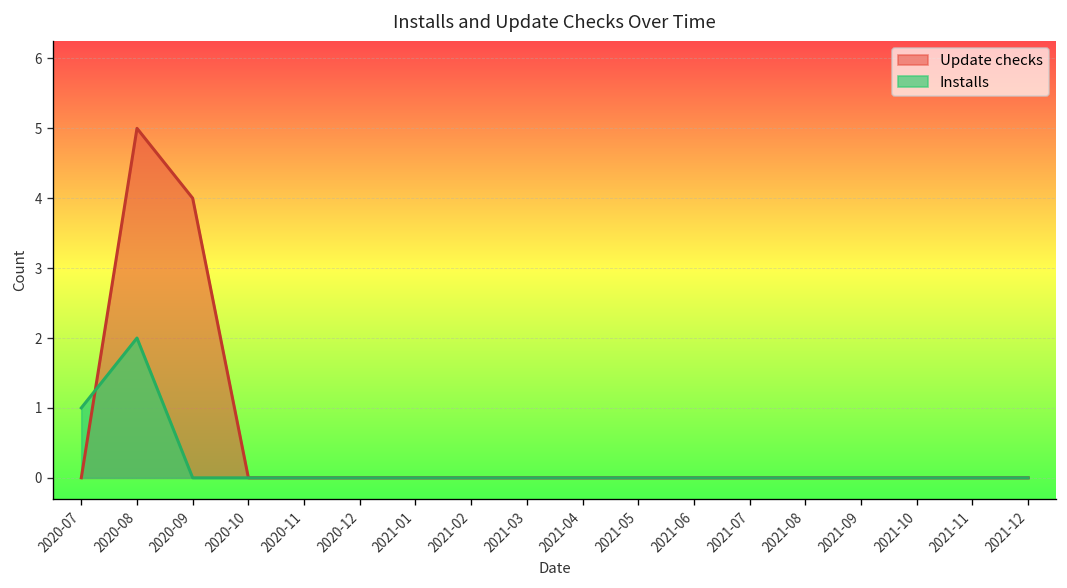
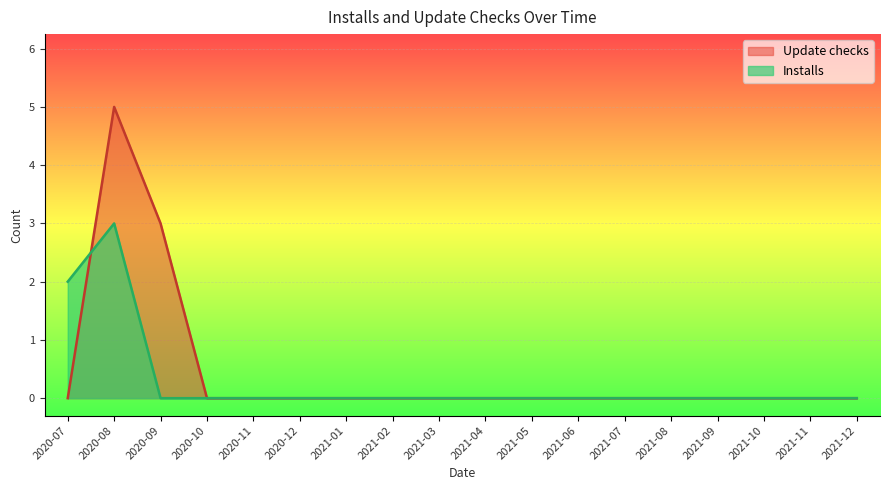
  {
    "Update checks": {
      "2020-07": 0,
      "2020-08": 5,
-     "2020-09": 4
+     "2020-09": 3
    },
    "Installs": {
-     "2020-07": 1,
-     "2020-08": 2,
+     "2020-07": 2,
+     "2020-08": 3,
      "2020-09": 0
    }
  }
